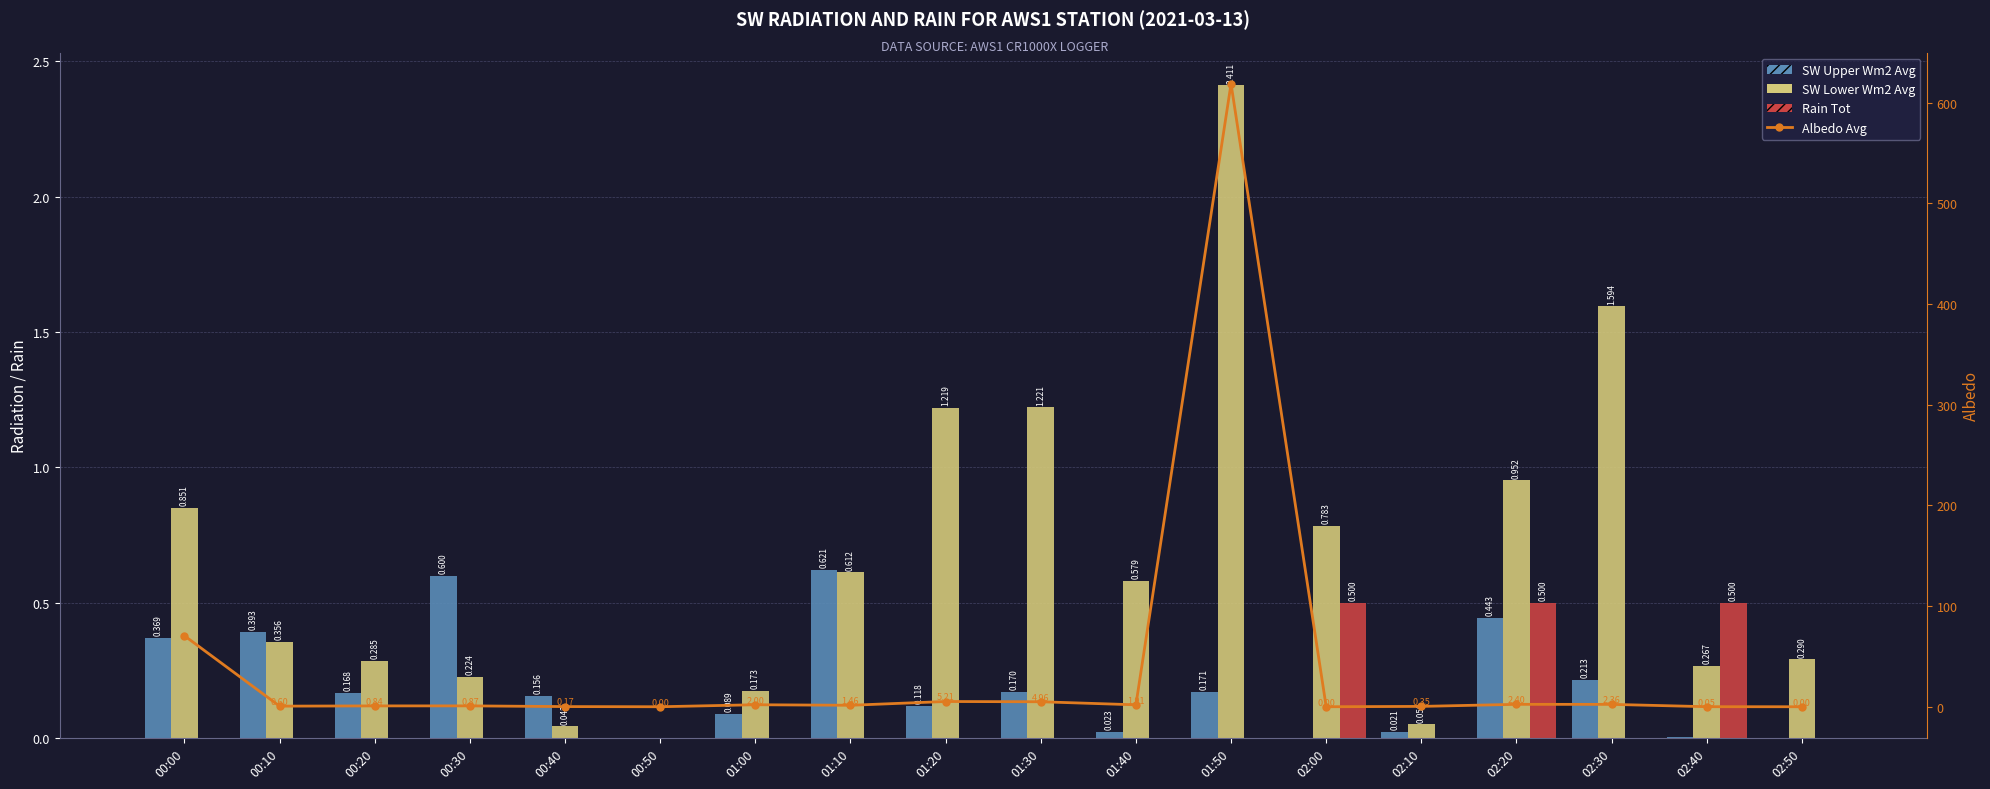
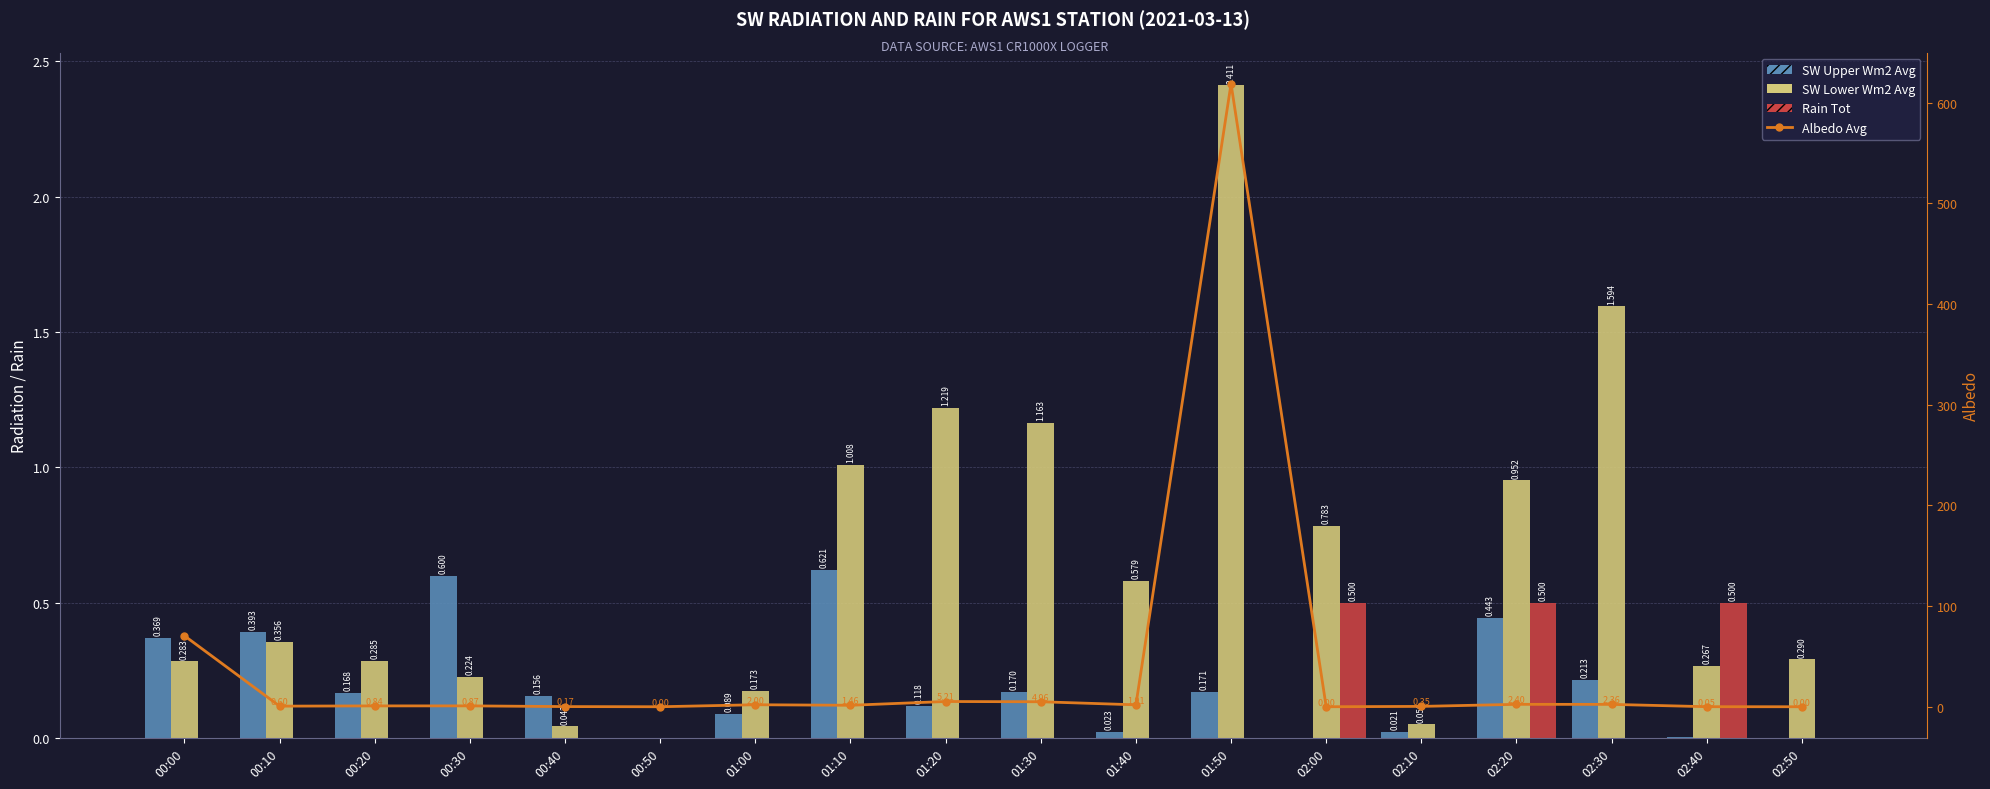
  {
    "SW Upper Wm2 Avg": {
      "00:00": 0.369,
      "00:10": 0.393,
      "00:20": 0.168,
      "00:30": 0.600,
      "00:40": 0.156,
      "01:00": 0.089,
      "01:10": 0.621,
      "01:20": 0.118,
      "01:30": 0.170,
      "01:40": 0.023,
      "01:50": 0.171,
      "02:10": 0.021,
      "02:20": 0.443,
      "02:30": 0.213
    },
    "SW Lower Wm2 Avg": {
-     "00:00": 0.851,
+     "00:00": 0.283,
      "00:10": 0.356,
      "00:20": 0.285,
      "00:30": 0.224,
      "01:00": 0.173,
-     "01:10": 0.612,
+     "01:10": 1.008,
      "01:20": 1.219,
-     "01:30": 1.221,
+     "01:30": 1.163,
      "01:40": 0.579,
      "02:00": 0.783,
      "02:20": 0.952,
      "02:30": 1.594,
      "02:40": 0.267,
      "02:50": 0.290
    },
    "Rain Tot": {
      "02:00": 0.500,
      "02:20": 0.500,
      "02:40": 0.500
    },
    "Albedo Avg": {
      "00:10": 0.60,
      "00:20": 0.84,
      "00:30": 0.87,
      "00:50": 0.00,
      "01:00": 2.00,
      "01:10": 1.46,
      "01:20": 5.21,
      "01:30": 4.96,
      "01:40": 1.91,
      "02:00": 0.00,
      "02:20": 2.40,
      "02:30": 2.36,
      "02:40": 0.05,
      "02:50": 0.00
    }
  }
